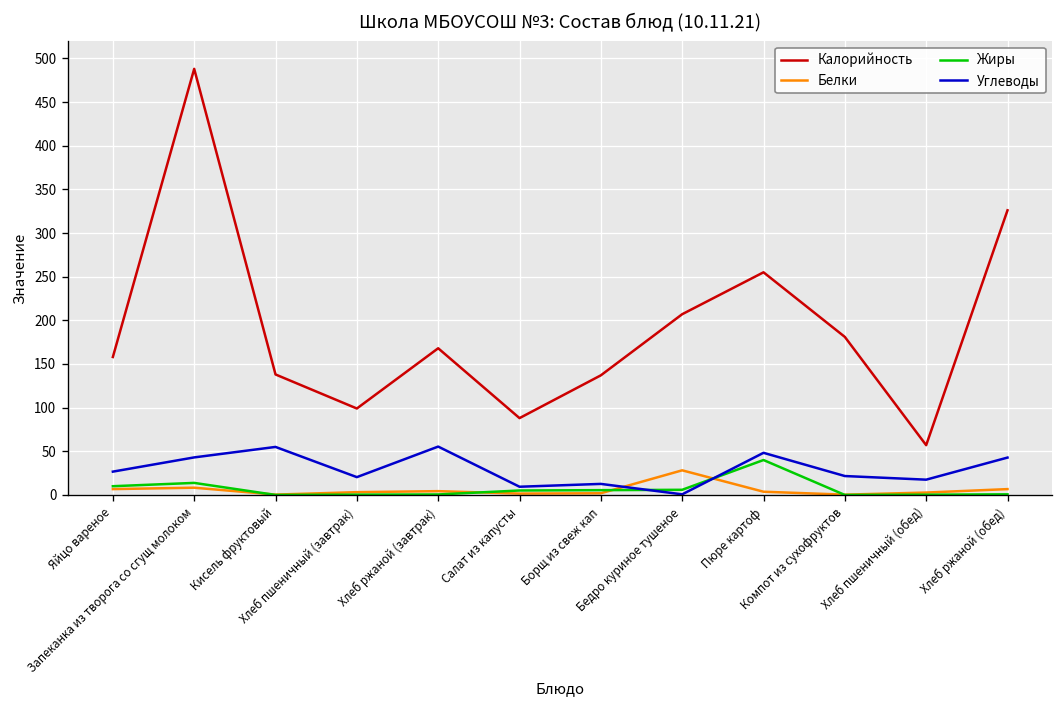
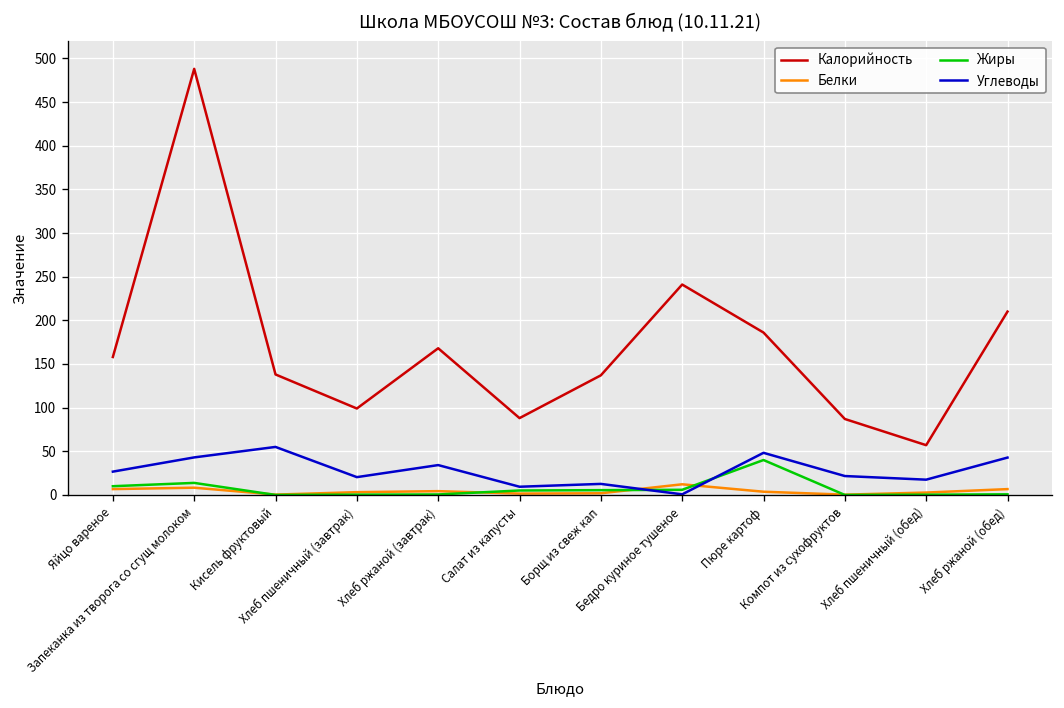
  {
    "Калорийность": {
      "Яйцо вареное": 160,
      "Запеканка из творога со сгущ молоком": 490,
      "Кисель фруктовый": 140,
      "Хлеб пшеничный (завтрак)": 100,
      "Хлеб ржаной (завтрак)": 170,
      "Салат из капусты": 90,
      "Борщ из свеж кап": 140,
-     "Бедро куриное тушеное": 210,
-     "Пюре картоф": 260,
-     "Компот из сухофруктов": 180,
+     "Бедро куриное тушеное": 240,
+     "Пюре картоф": 190,
+     "Компот из сухофруктов": 90,
      "Хлеб пшеничный (обед)": 60,
-     "Хлеб ржаной (обед)": 330
+     "Хлеб ржаной (обед)": 210
    },
    "Белки": {
      "Запеканка из творога со сгущ молоком": 10,
      "Хлеб ржаной (завтрак)": 0,
      "Салат из капусты": 0,
      "Борщ из свеж кап": 0,
-     "Бедро куриное тушеное": 30,
+     "Бедро куриное тушеное": 10,
      "Пюре картоф": 0,
      "Хлеб ржаной (обед)": 10
    },
    "Жиры": {
      "Запеканка из творога со сгущ молоком": 10,
      "Хлеб ржаной (завтрак)": 0,
      "Салат из капусты": 10,
      "Борщ из свеж кап": 10,
      "Бедро куриное тушеное": 10,
      "Пюре картоф": 40,
      "Хлеб ржаной (обед)": 0
    },
    "Углеводы": {
      "Яйцо вареное": 30,
      "Запеканка из творога со сгущ молоком": 40,
      "Кисель фруктовый": 60,
      "Хлеб пшеничный (завтрак)": 20,
-     "Хлеб ржаной (завтрак)": 60,
+     "Хлеб ржаной (завтрак)": 30,
      "Салат из капусты": 10,
      "Борщ из свеж кап": 10,
      "Бедро куриное тушеное": 0,
      "Пюре картоф": 50,
      "Компот из сухофруктов": 20,
      "Хлеб пшеничный (обед)": 20,
      "Хлеб ржаной (обед)": 40
    }
  }
